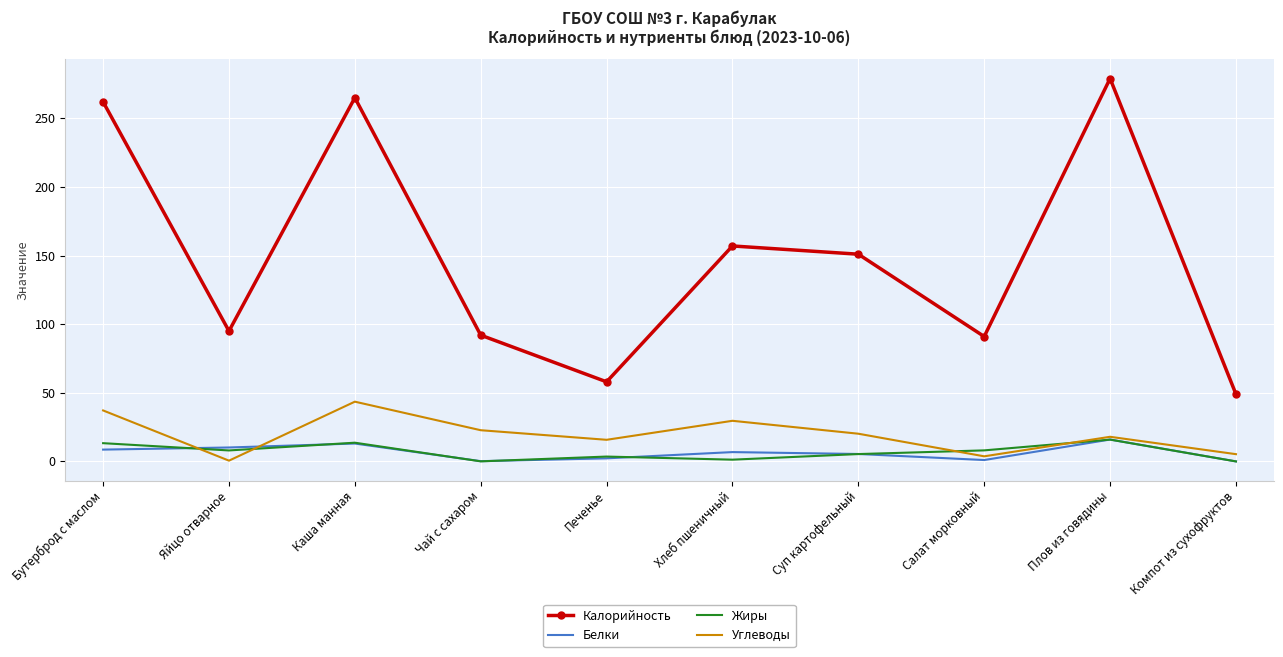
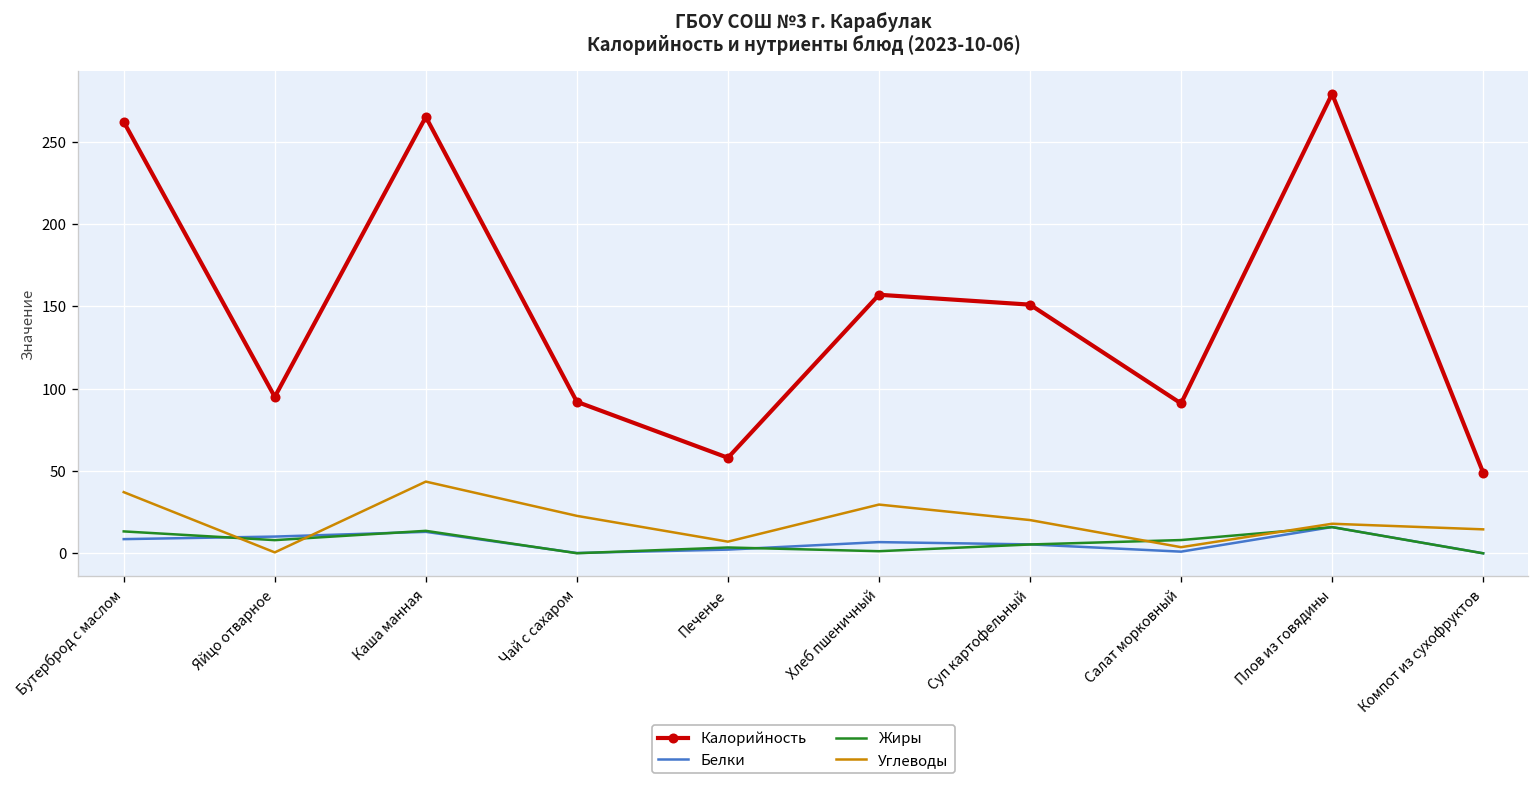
  {
    "Калорийность": {
      "Бутерброд с маслом": 262,
      "Яйцо отварное": 95,
      "Каша манная": 265,
      "Чай с сахаром": 92,
      "Печенье": 58,
      "Хлеб пшеничный": 157,
      "Суп картофельный": 151,
      "Салат морковный": 91,
      "Плов из говядины": 279,
      "Компот из сухофруктов": 49
    },
    "Белки": {
      "Бутерброд с маслом": 9,
      "Яйцо отварное": 10,
      "Хлеб пшеничный": 7,
      "Салат морковный": 1
    },
    "Жиры": {
      "Бутерброд с маслом": 13,
      "Яйцо отварное": 8,
      "Хлеб пшеничный": 1,
      "Салат морковный": 8
    },
    "Углеводы": {
      "Бутерброд с маслом": 37,
      "Яйцо отварное": 1,
      "Каша манная": 44,
      "Чай с сахаром": 23,
-     "Печенье": 16,
+     "Печенье": 7,
      "Хлеб пшеничный": 30,
      "Суп картофельный": 20,
      "Салат морковный": 4,
      "Плов из говядины": 18,
-     "Компот из сухофруктов": 5
+     "Компот из сухофруктов": 15
    }
  }
